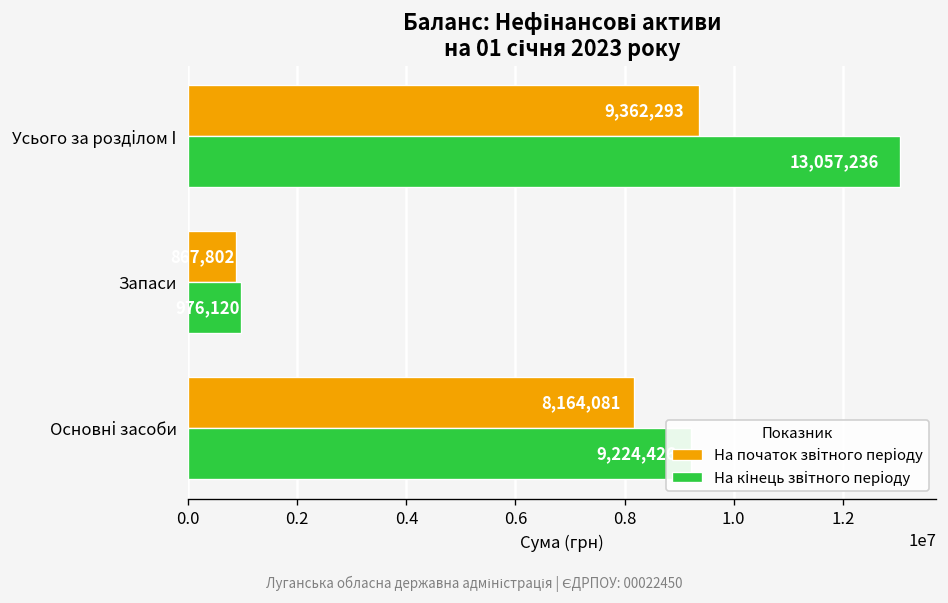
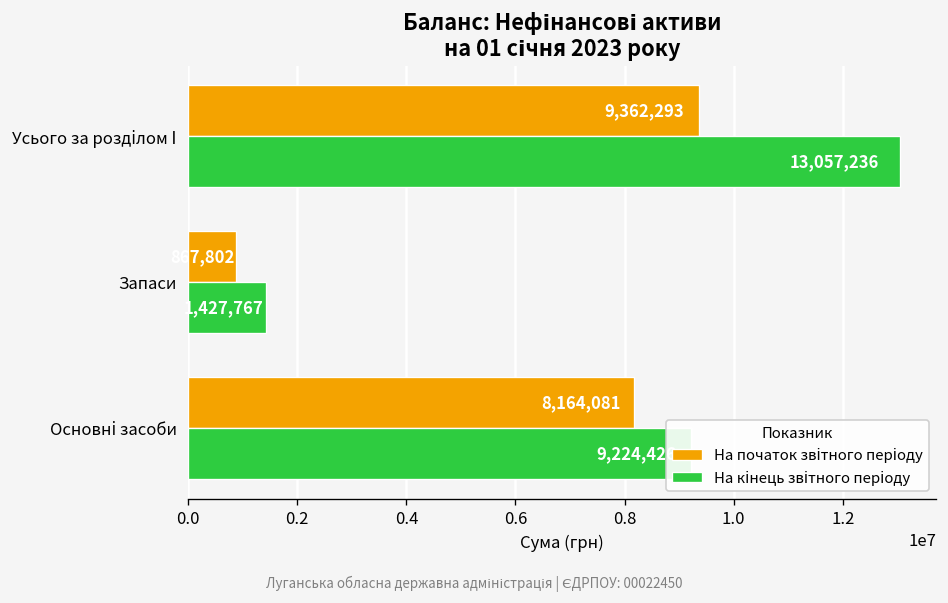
  {
    "На початок звітного періоду": {
      "Усього за розділом І": "9,362,293",
      "Запаси": "867,802",
      "Основні засоби": "8,164,081"
    },
    "На кінець звітного періоду": {
      "Усього за розділом І": "13,057,236",
-     "Запаси": "976,120"
+     "Запаси": "1,427,767"
    }
  }
